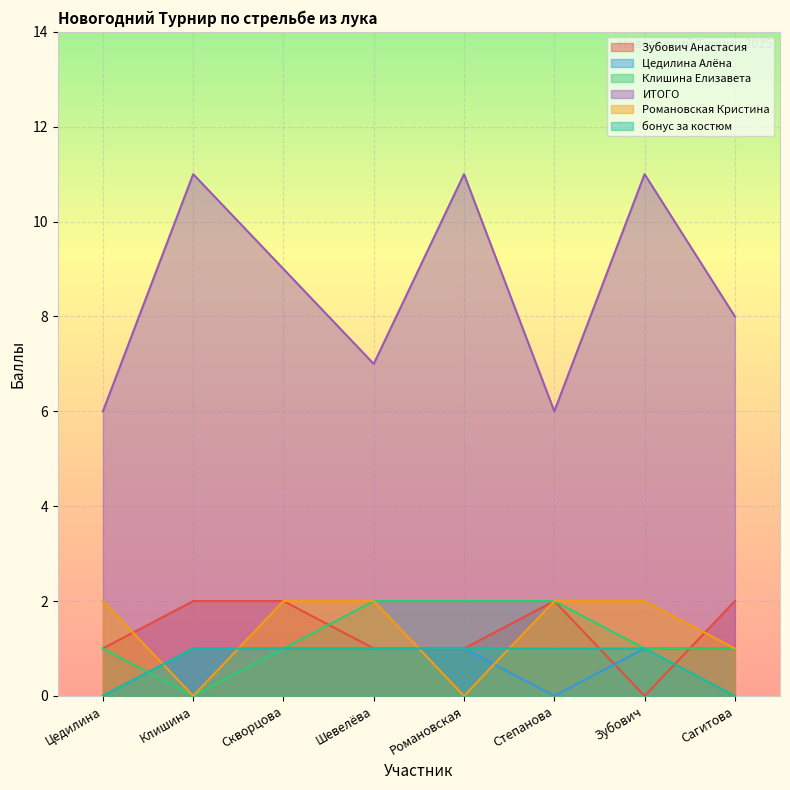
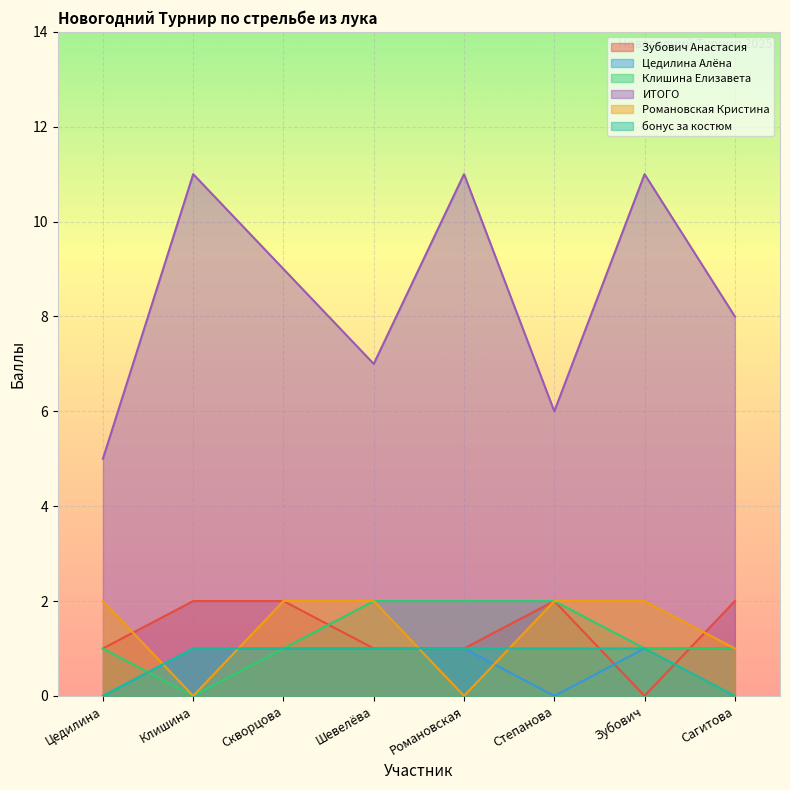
  {
    "Зубович Анастасия": {
      "Клишина": 2,
      "Зубович": 0,
      "Сагитова": 2
    },
    "ИТОГО": {
-     "Цедилина": 6,
+     "Цедилина": 5,
      "Клишина": 11,
      "Скворцова": 9,
      "Шевелёва": 7,
      "Романовская": 11,
      "Степанова": 6,
      "Зубович": 11,
      "Сагитова": 8
    },
    "Романовская Кристина": {
      "Цедилина": 2,
      "Романовская": 0,
      "Зубович": 2
    }
  }
